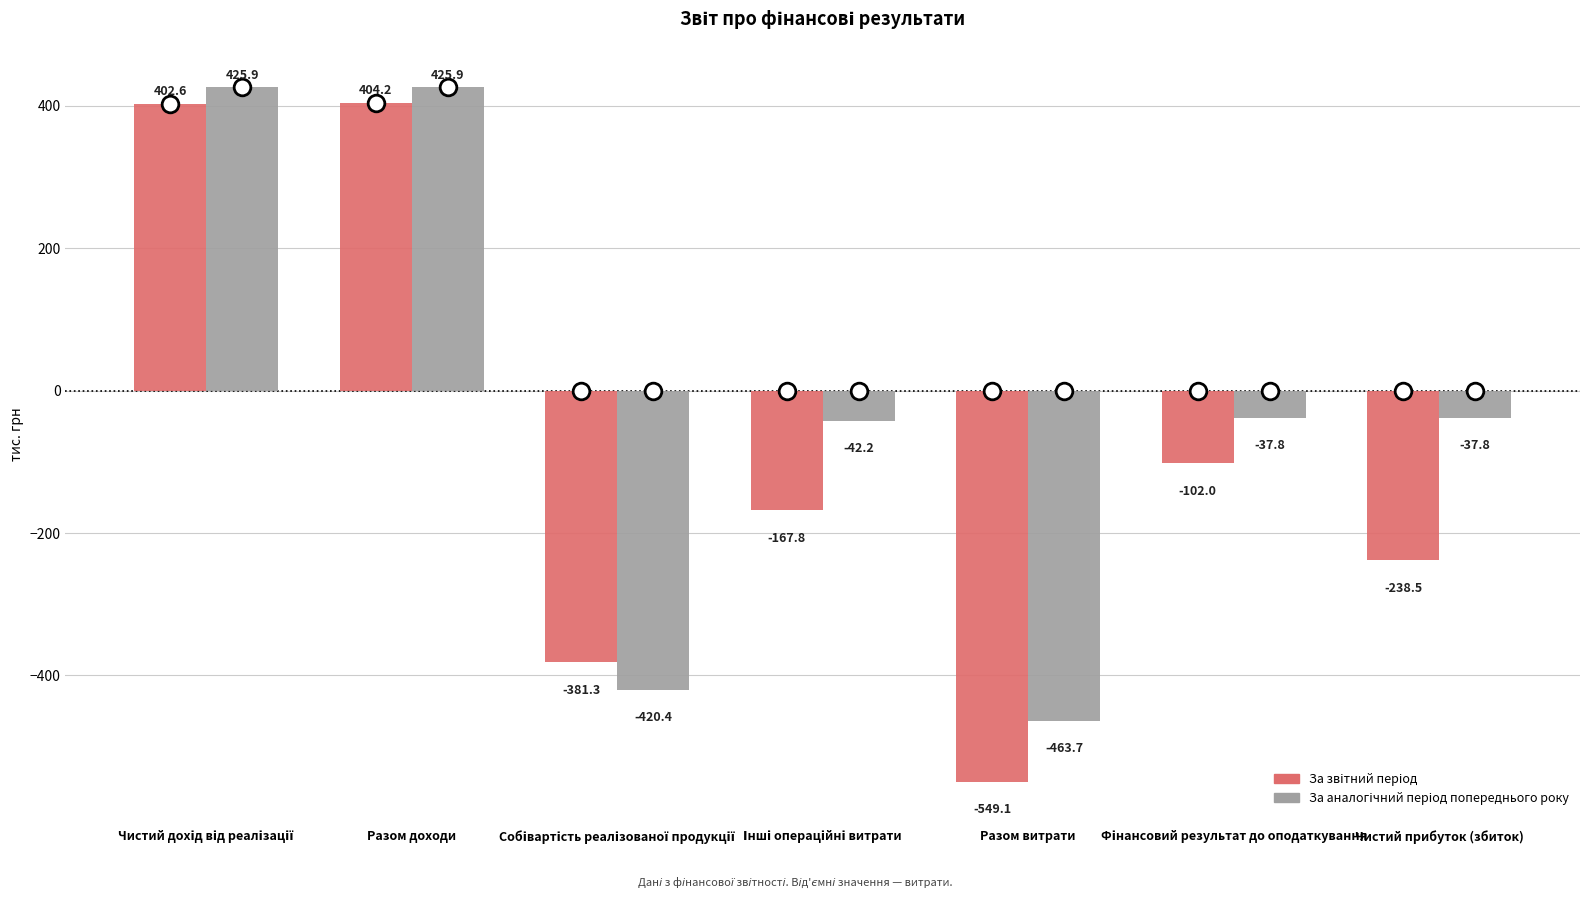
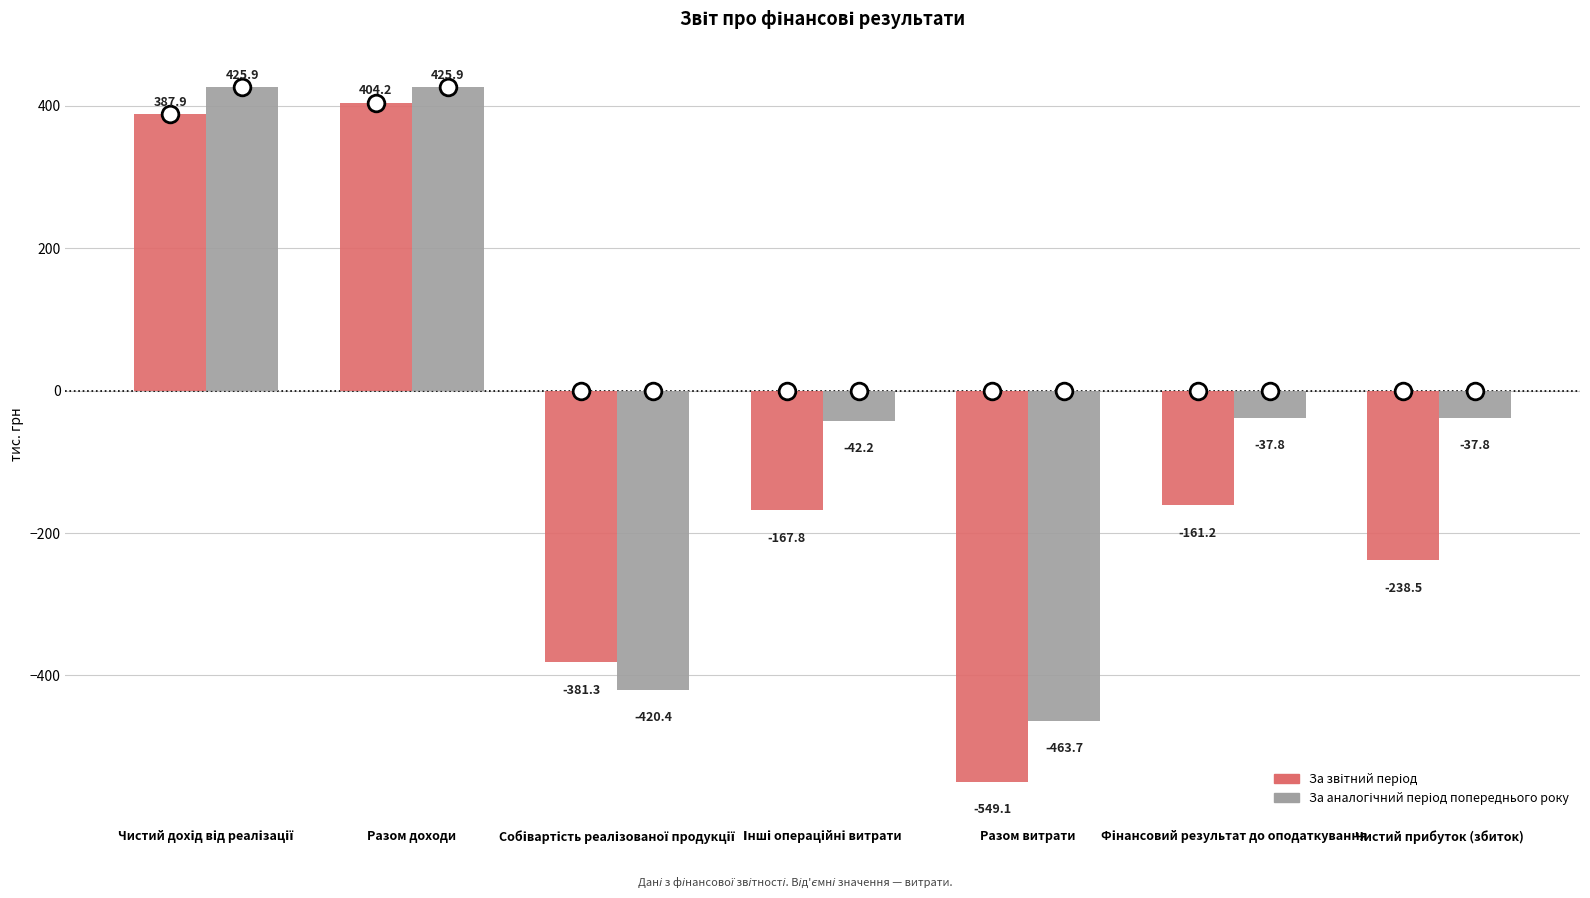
  {
    "За звітний період": {
-     "Чистий дохід від реалізації": 402.6,
+     "Чистий дохід від реалізації": 387.9,
      "Разом доходи": 404.2,
      "Собівартість реалізованої продукції": -381.3,
      "Інші операційні витрати": -167.8,
      "Разом витрати": -549.1,
-     "Фінансовий результат до оподаткування": -102.0,
+     "Фінансовий результат до оподаткування": -161.2,
      "Чистий прибуток (збиток)": -238.5
    }
  }
